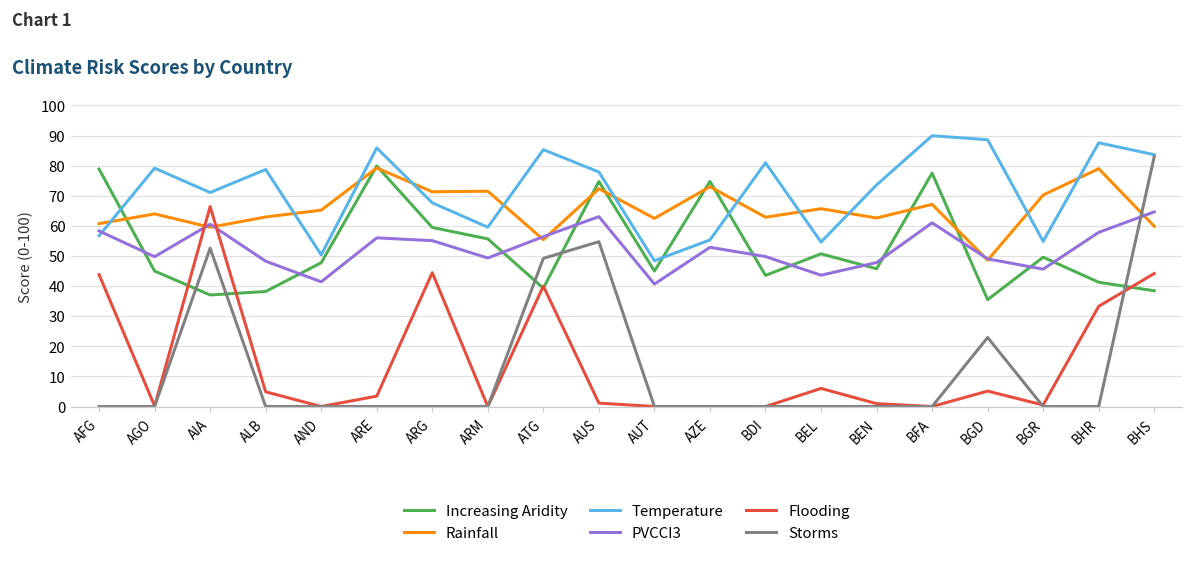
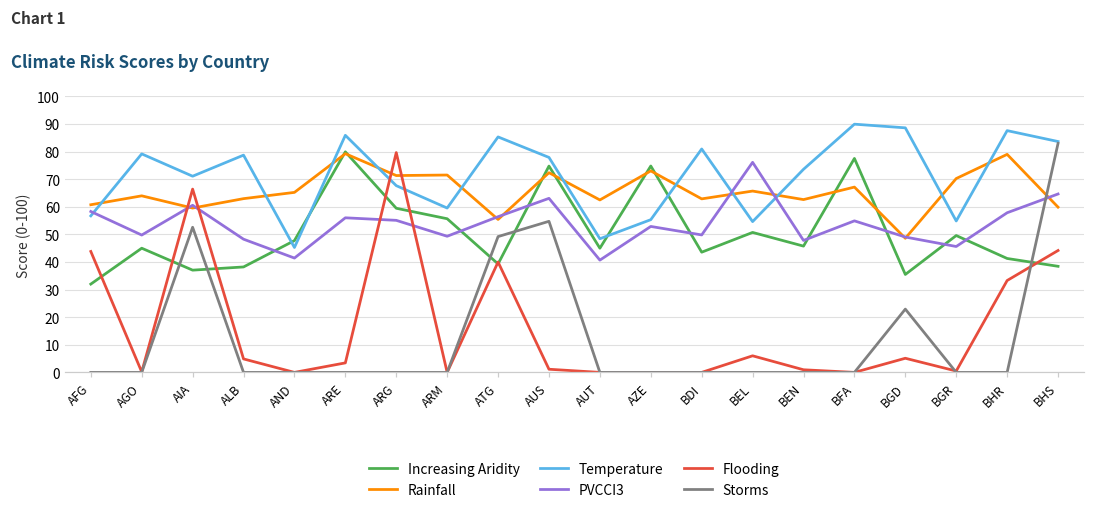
  {
    "Increasing Aridity": {
-     "AFG": 79,
+     "AFG": 32,
      "AGO": 45,
      "AIA": 37,
      "ALB": 38,
      "AND": 48,
      "ARG": 59,
      "ARM": 56,
      "AUS": 75,
      "AUT": 45,
      "AZE": 75,
      "BDI": 44,
      "BEL": 51,
      "BEN": 46,
      "BFA": 78,
      "BGD": 35,
      "BGR": 50,
      "BHR": 41,
      "BHS": 38
    },
    "Rainfall": {
      "AFG": 61,
      "AGO": 64,
      "AIA": 60,
      "ALB": 63,
      "AND": 65,
      "ARG": 71,
      "ARM": 72,
      "AUS": 72,
      "AUT": 62,
      "AZE": 73,
      "BDI": 63,
      "BEL": 66,
      "BEN": 63,
      "BFA": 67,
      "BGR": 70,
      "BHR": 79,
      "BHS": 60
    },
    "Temperature": {
      "AFG": 57,
      "AGO": 79,
      "AIA": 71,
      "ALB": 79,
-     "AND": 50,
+     "AND": 45,
      "ARE": 86,
      "ARG": 68,
      "ARM": 60,
      "ATG": 85,
      "AUS": 78,
      "AUT": 48,
      "AZE": 55,
      "BDI": 81,
      "BEL": 55,
      "BEN": 74,
      "BFA": 90,
      "BGD": 89,
      "BGR": 55,
      "BHR": 88
    },
    "PVCCI3": {
      "AFG": 58,
      "AGO": 50,
      "AIA": 61,
      "ALB": 48,
      "AND": 41,
      "ARE": 56,
      "ARG": 55,
      "ARM": 49,
      "AUS": 63,
      "AUT": 41,
      "AZE": 53,
      "BDI": 50,
-     "BEL": 44,
+     "BEL": 76,
      "BEN": 48,
-     "BFA": 61,
+     "BFA": 55,
      "BGR": 46,
      "BHR": 58,
      "BHS": 65
    },
    "Flooding": {
      "AFG": 44,
      "AIA": 66,
      "ALB": 5,
      "ARE": 3,
-     "ARG": 44,
+     "ARG": 80,
      "AUS": 1,
      "BEL": 6,
      "BGD": 5,
      "BHR": 33,
      "BHS": 44
    },
    "Storms": {
      "AFG": 0,
      "AIA": 53,
      "ALB": 0,
      "ARE": 0,
      "ARG": 0,
      "ATG": 49,
      "AUS": 55,
      "BEL": 0,
      "BGD": 23,
      "BHR": 0
    }
  }
